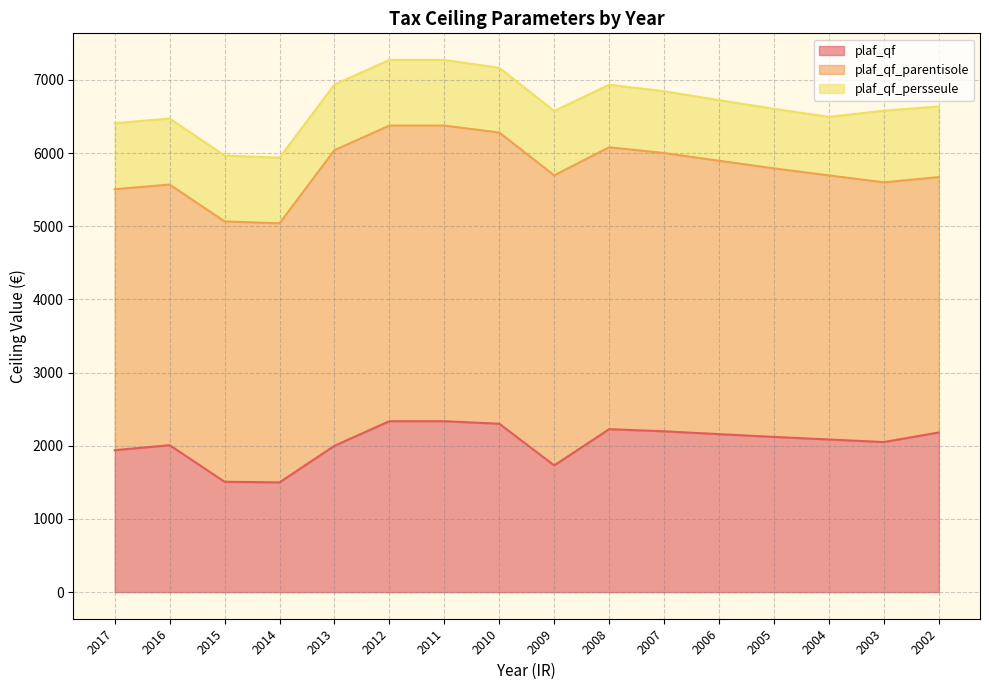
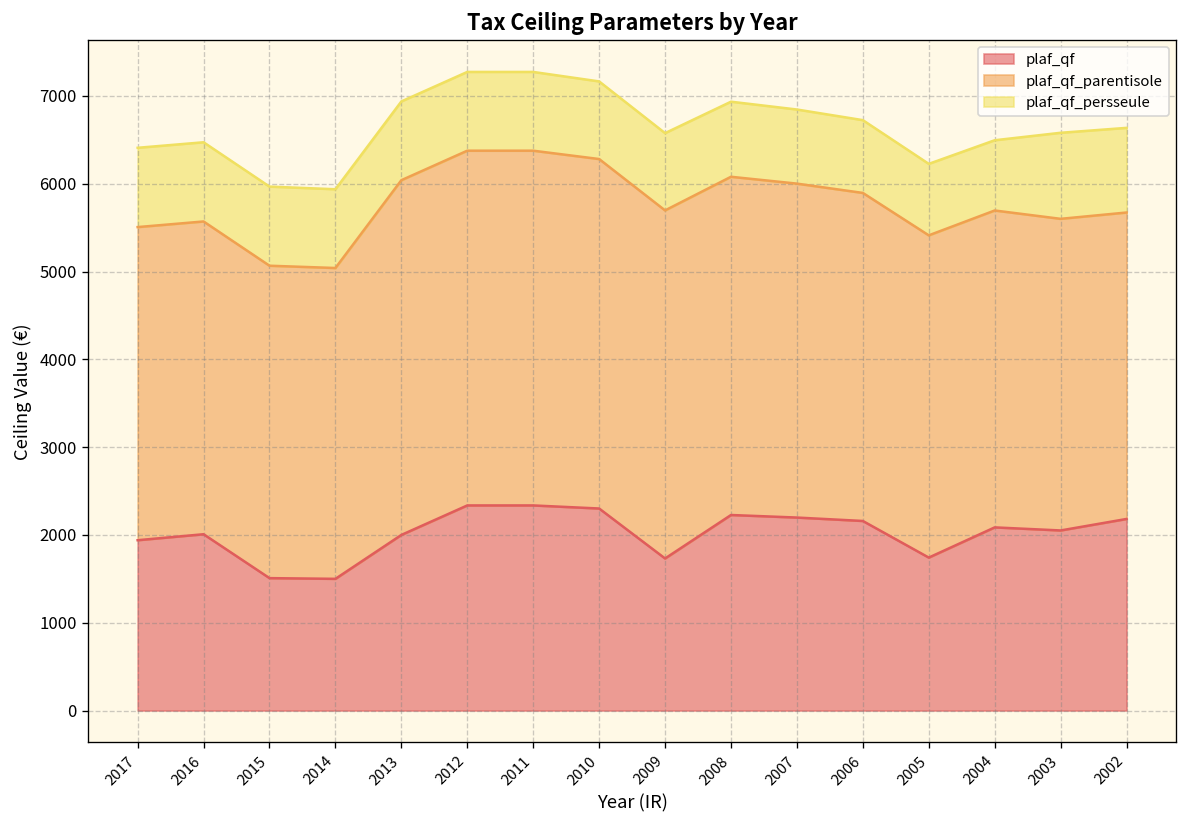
  {
    "plaf_qf": {
      "2017": 1900,
      "2016": 2000,
      "2015": 1500,
      "2014": 1500,
      "2013": 2000,
      "2012": 2300,
      "2011": 2300,
      "2010": 2300,
      "2009": 1700,
      "2008": 2200,
      "2007": 2200,
      "2006": 2200,
-     "2005": 2100,
+     "2005": 1700,
      "2004": 2100,
      "2003": 2100,
      "2002": 2200
    }
  }
